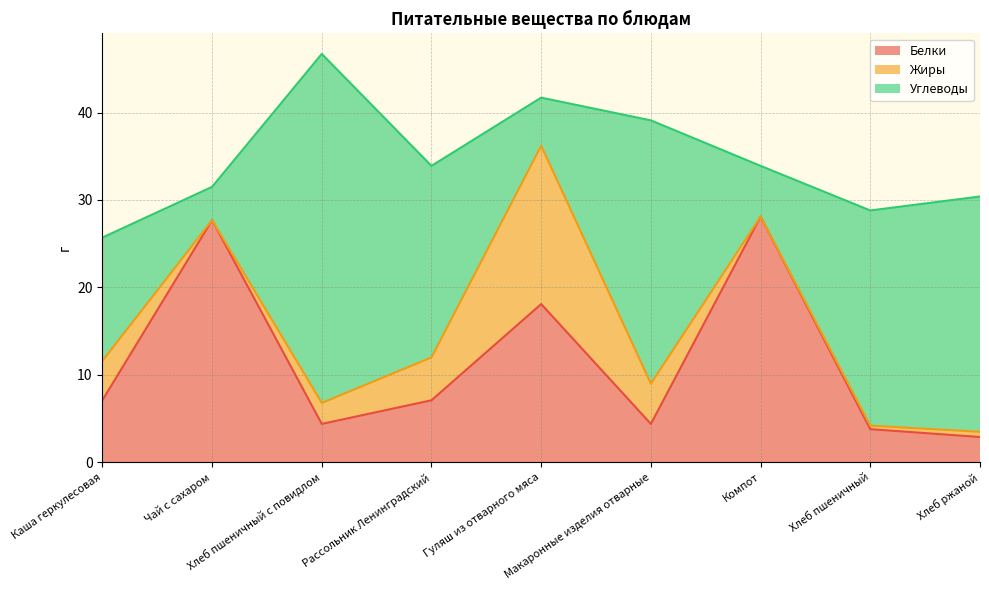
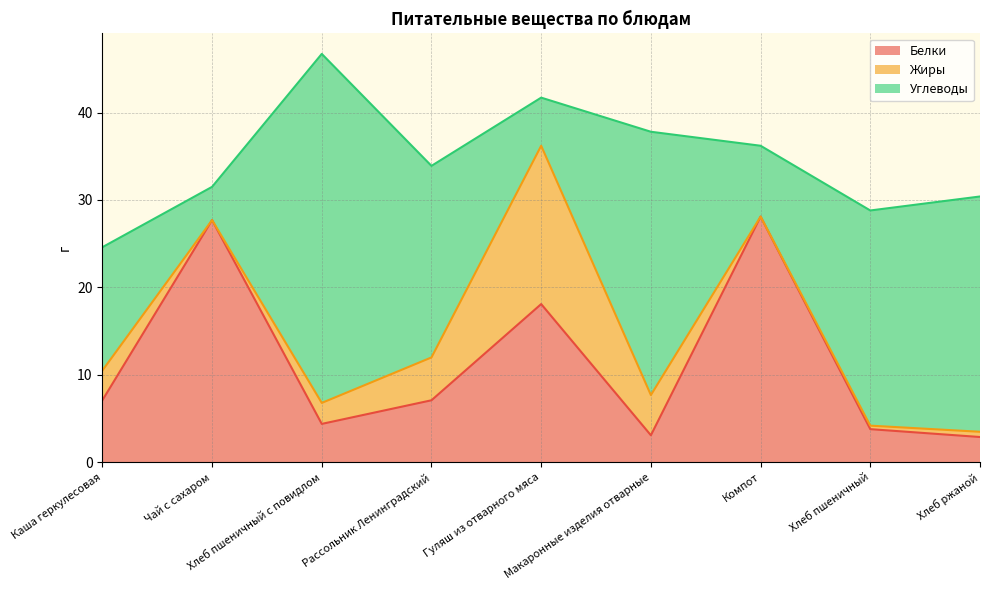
  {
    "Белки": {
      "Каша геркулесовая": 7,
      "Хлеб пшеничный с повидлом": 4,
      "Рассольник Ленинградский": 7,
      "Гуляш из отварного мяса": 18,
-     "Макаронные изделия отварные": 4,
+     "Макаронные изделия отварные": 3,
      "Хлеб пшеничный": 4,
      "Хлеб ржаной": 3
    },
    "Жиры": {
-     "Каша геркулесовая": 5,
+     "Каша геркулесовая": 3,
      "Хлеб пшеничный с повидлом": 2,
      "Рассольник Ленинградский": 5,
      "Гуляш из отварного мяса": 18,
      "Макаронные изделия отварные": 5,
      "Хлеб пшеничный": 0,
      "Хлеб ржаной": 1
    },
    "Углеводы": {
      "Каша геркулесовая": 14,
      "Чай с сахаром": 4,
      "Хлеб пшеничный с повидлом": 40,
      "Рассольник Ленинградский": 22,
      "Гуляш из отварного мяса": 6,
      "Макаронные изделия отварные": 30,
-     "Компот": 6,
+     "Компот": 8,
      "Хлеб пшеничный": 25,
      "Хлеб ржаной": 27
    }
  }
